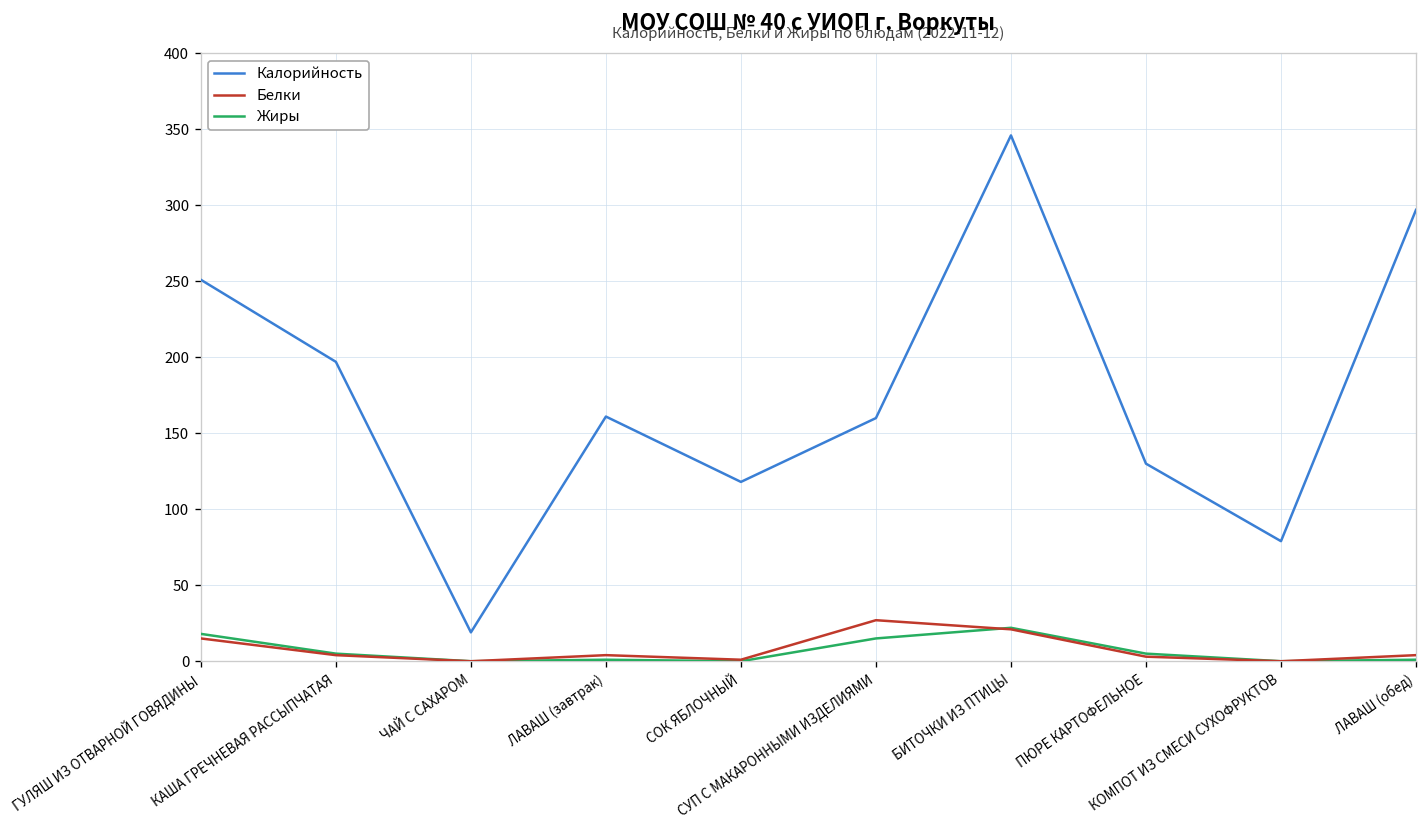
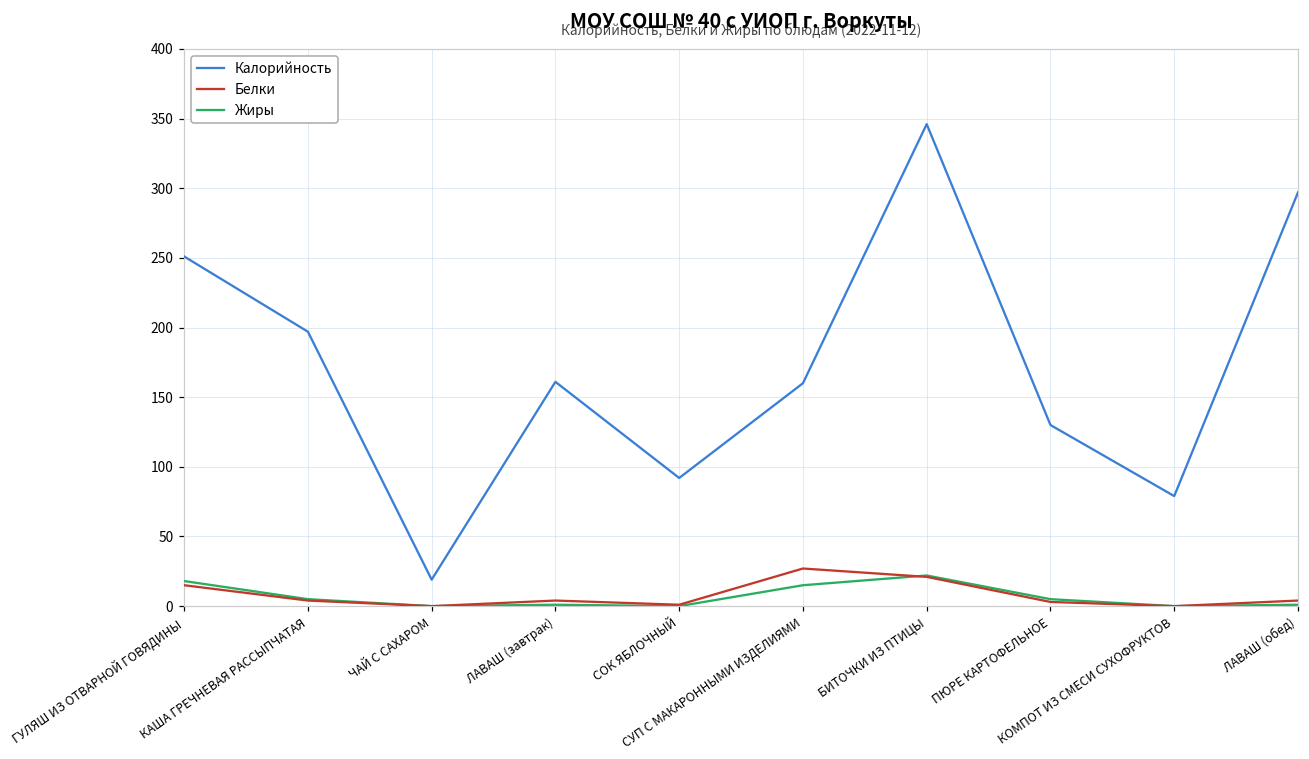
  {
    "Калорийность": {
      "ГУЛЯШ ИЗ ОТВАРНОЙ ГОВЯДИНЫ": 251,
      "КАША ГРЕЧНЕВАЯ РАССЫПЧАТАЯ": 197,
      "ЧАЙ С САХАРОМ": 19,
      "ЛАВАШ (завтрак)": 161,
-     "СОК ЯБЛОЧНЫЙ": 118,
+     "СОК ЯБЛОЧНЫЙ": 92,
      "СУП С МАКАРОННЫМИ ИЗДЕЛИЯМИ": 160,
      "БИТОЧКИ ИЗ ПТИЦЫ": 346,
      "ПЮРЕ КАРТОФЕЛЬНОЕ": 130,
      "КОМПОТ ИЗ СМЕСИ СУХОФРУКТОВ": 79,
      "ЛАВАШ (обед)": 297
    },
    "Белки": {
      "ГУЛЯШ ИЗ ОТВАРНОЙ ГОВЯДИНЫ": 15,
      "ЛАВАШ (завтрак)": 4,
      "СУП С МАКАРОННЫМИ ИЗДЕЛИЯМИ": 27,
      "ЛАВАШ (обед)": 4
    },
    "Жиры": {
      "ГУЛЯШ ИЗ ОТВАРНОЙ ГОВЯДИНЫ": 18,
      "ЛАВАШ (завтрак)": 1,
      "СУП С МАКАРОННЫМИ ИЗДЕЛИЯМИ": 15,
      "ЛАВАШ (обед)": 1
    }
  }
